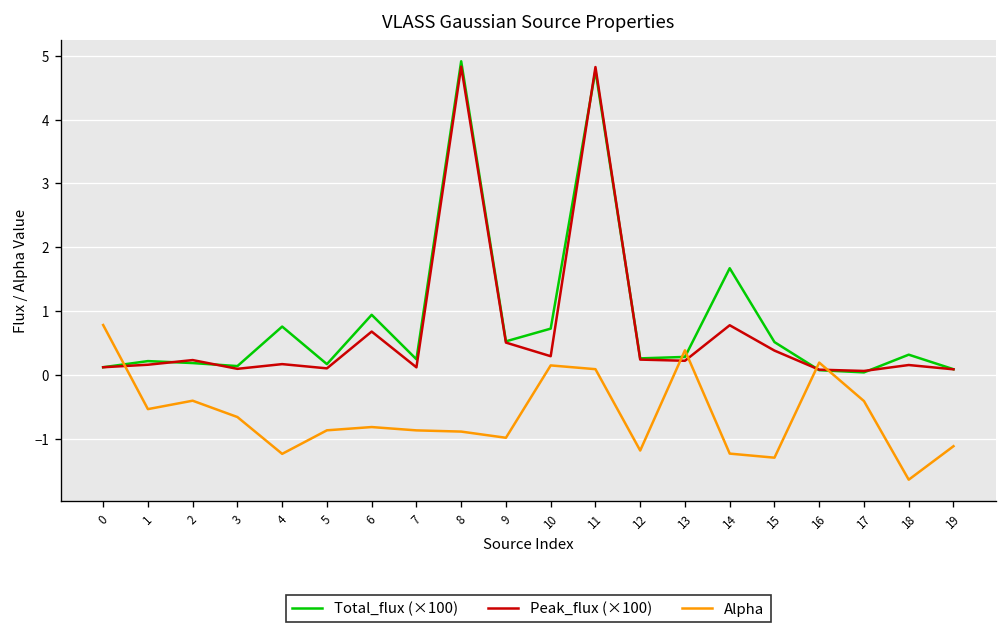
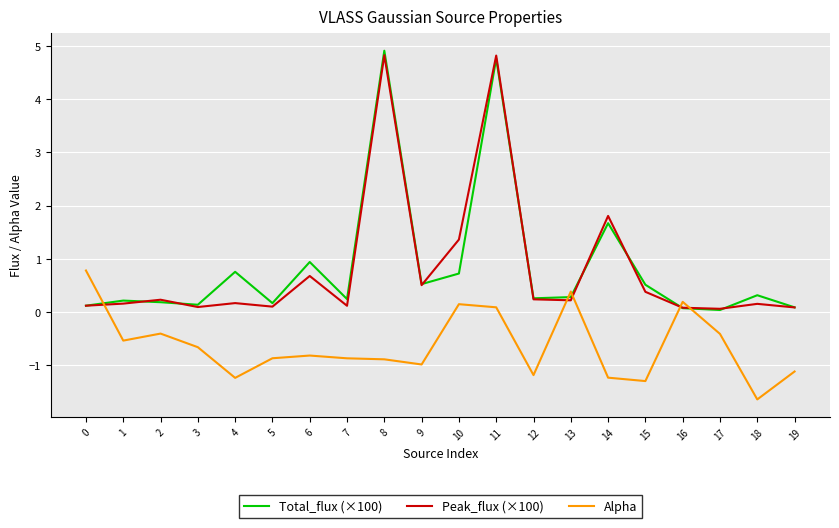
  {
    "Total_flux (×100)": {
      "1": 0.2,
      "4": 0.8,
      "5": 0.2,
      "6": 0.9,
      "7": 0.2,
      "8": 4.9,
      "10": 0.7,
      "11": 4.8,
      "13": 0.3,
      "14": 1.7,
      "15": 0.5,
      "18": 0.3
    },
    "Peak_flux (×100)": {
      "1": 0.2,
      "4": 0.2,
      "5": 0.1,
      "6": 0.7,
      "7": 0.1,
      "8": 4.8,
-     "10": 0.3,
+     "10": 1.4,
      "11": 4.8,
      "13": 0.2,
-     "14": 0.8,
+     "14": 1.8,
      "15": 0.4,
      "18": 0.2
    },
    "Alpha": {
      "0": 0.8,
      "1": -0.5,
      "2": -0.4,
      "3": -0.7,
      "4": -1.2,
      "5": -0.9,
      "6": -0.8,
      "7": -0.9,
      "8": -0.9,
      "9": -1.0,
      "10": 0.1,
      "11": 0.1,
      "12": -1.2,
      "13": 0.4,
      "14": -1.2,
      "15": -1.3,
      "16": 0.2,
      "17": -0.4,
      "18": -1.6,
      "19": -1.1
    }
  }
